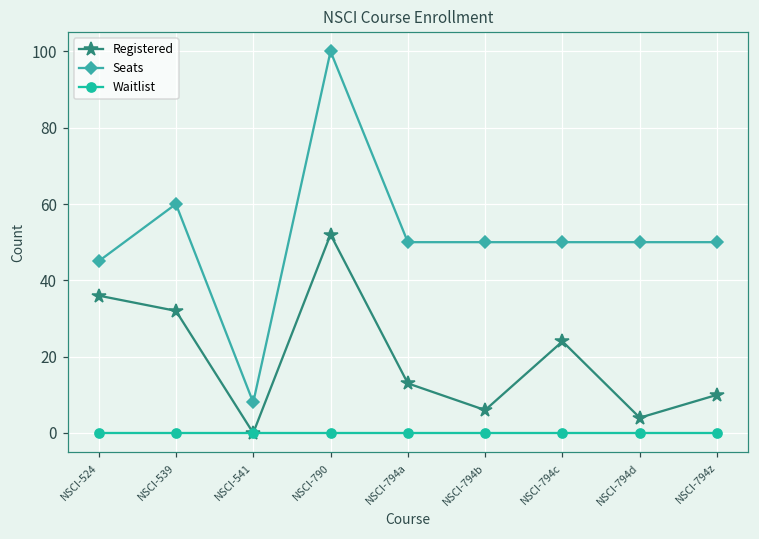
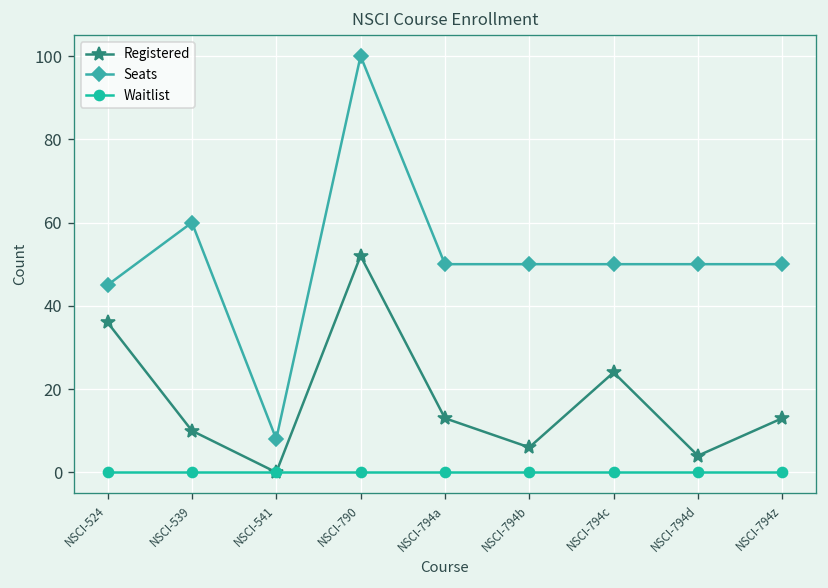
  {
    "Registered": {
      "NSCI-524": 36,
-     "NSCI-539": 32,
+     "NSCI-539": 10,
      "NSCI-790": 52,
      "NSCI-794a": 13,
      "NSCI-794b": 6,
      "NSCI-794c": 24,
      "NSCI-794d": 4,
-     "NSCI-794z": 10
+     "NSCI-794z": 13
    }
  }
